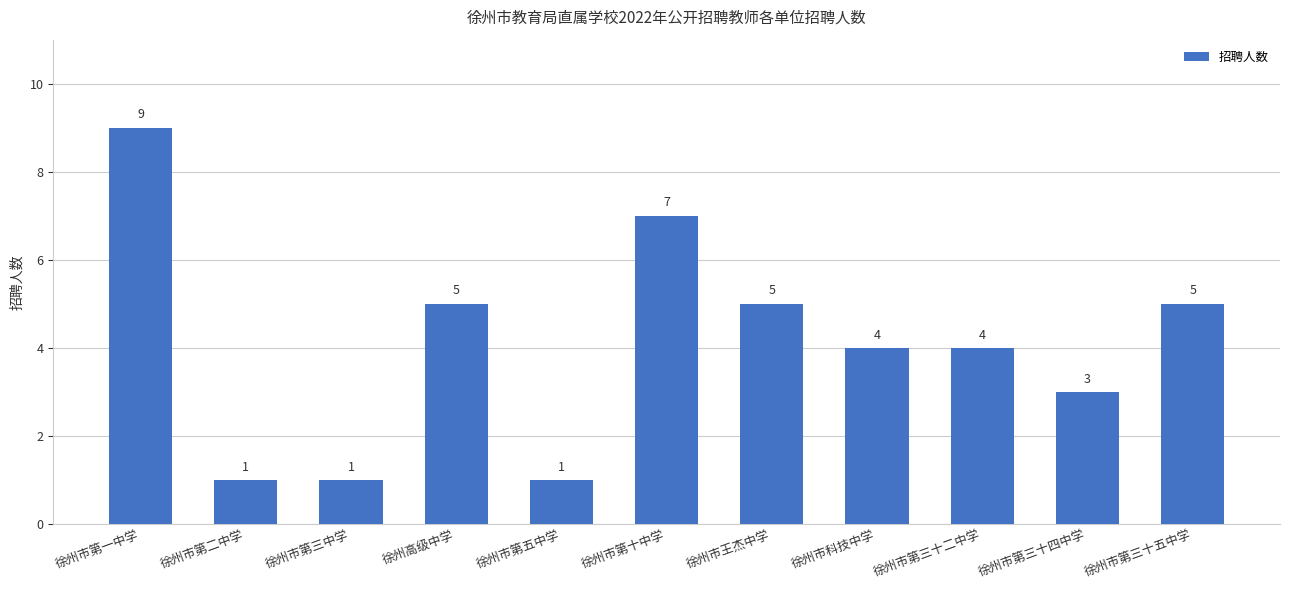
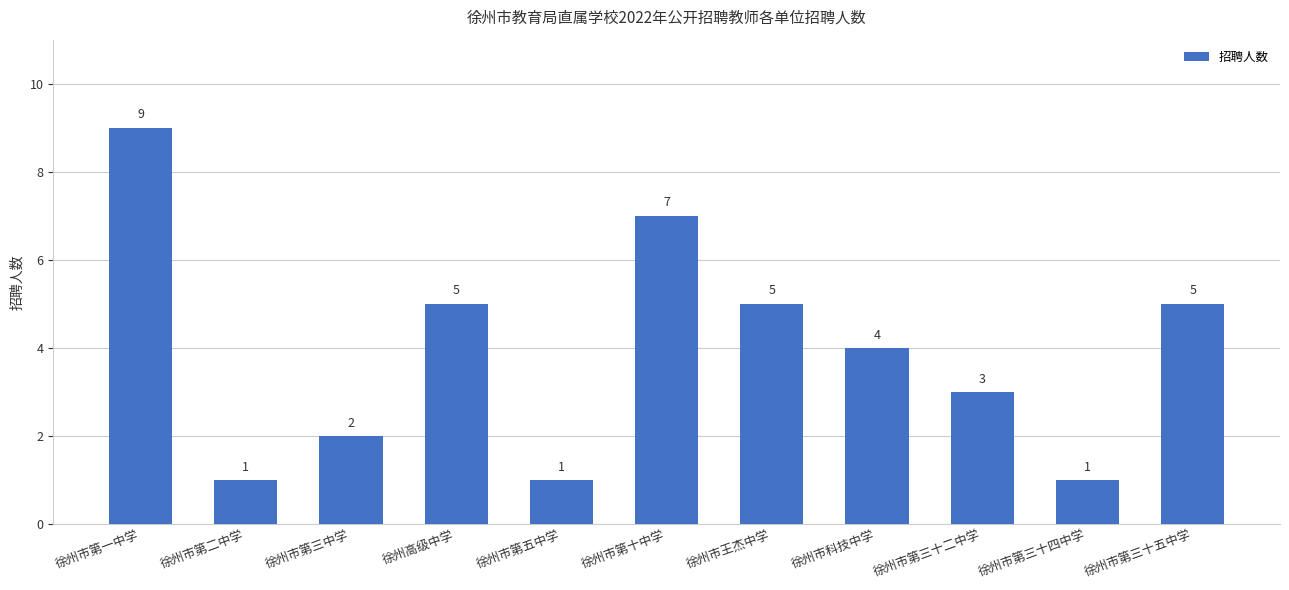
  {
    "徐州市第一中学": 9,
    "徐州市第二中学": 1,
-   "徐州市第三中学": 1,
+   "徐州市第三中学": 2,
    "徐州高级中学": 5,
    "徐州市第五中学": 1,
    "徐州市第十中学": 7,
    "徐州市王杰中学": 5,
    "徐州市科技中学": 4,
-   "徐州市第三十二中学": 4,
-   "徐州市第三十四中学": 3,
+   "徐州市第三十二中学": 3,
+   "徐州市第三十四中学": 1,
    "徐州市第三十五中学": 5
  }
